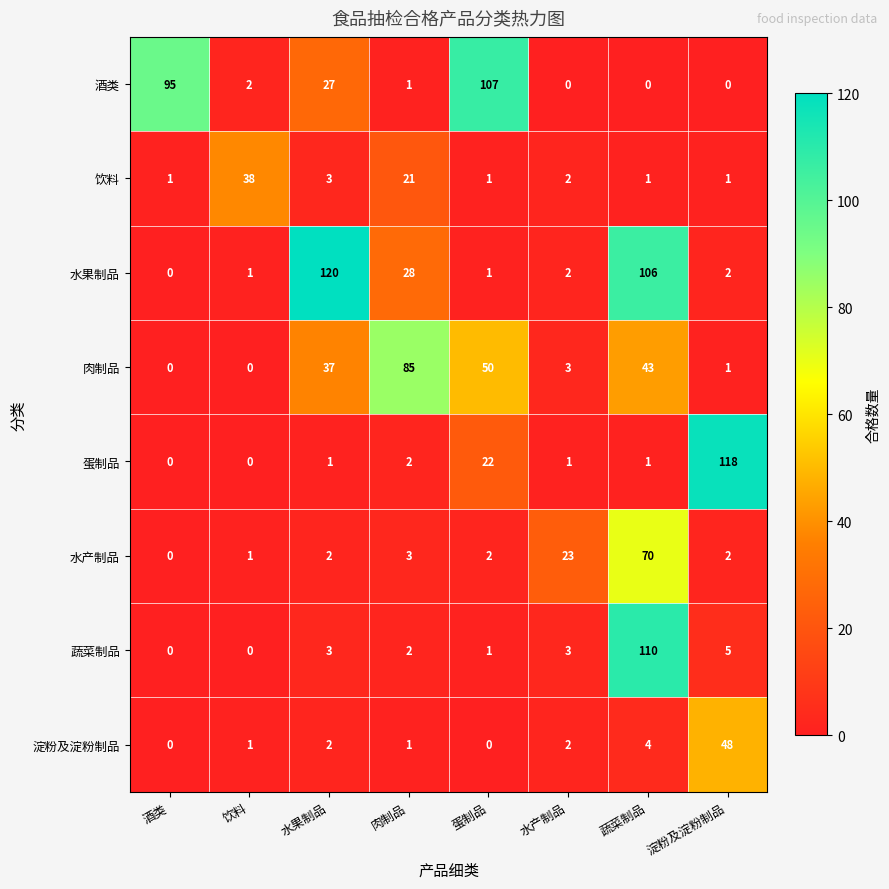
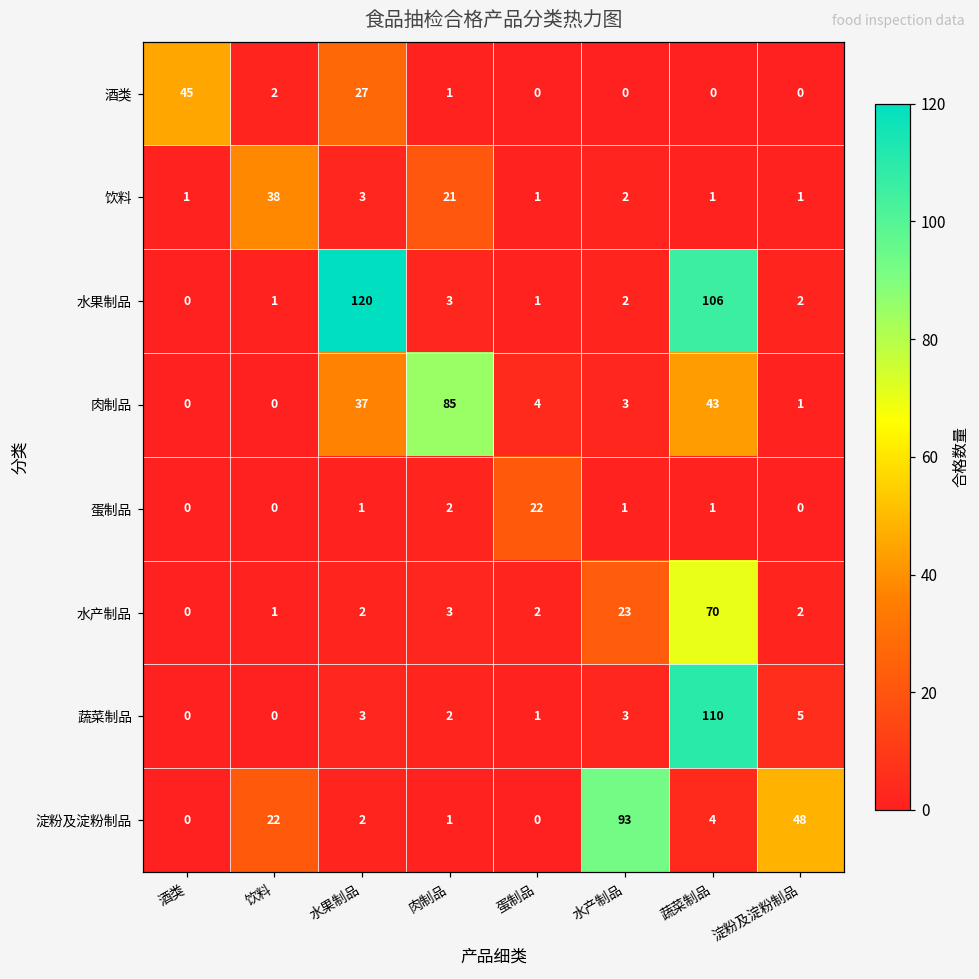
  {
    "酒类": {
-     "酒类": 95,
+     "酒类": 45,
      "饮料": 2,
      "水果制品": 27,
      "肉制品": 1,
-     "蛋制品": 107,
+     "蛋制品": 0,
      "水产制品": 0,
      "蔬菜制品": 0,
      "淀粉及淀粉制品": 0
    },
    "饮料": {
      "酒类": 1,
      "饮料": 38,
      "水果制品": 3,
      "肉制品": 21,
      "蛋制品": 1,
      "水产制品": 2,
      "蔬菜制品": 1,
      "淀粉及淀粉制品": 1
    },
    "水果制品": {
      "酒类": 0,
      "饮料": 1,
      "水果制品": 120,
-     "肉制品": 28,
+     "肉制品": 3,
      "蛋制品": 1,
      "水产制品": 2,
      "蔬菜制品": 106,
      "淀粉及淀粉制品": 2
    },
    "肉制品": {
      "酒类": 0,
      "饮料": 0,
      "水果制品": 37,
      "肉制品": 85,
-     "蛋制品": 50,
+     "蛋制品": 4,
      "水产制品": 3,
      "蔬菜制品": 43,
      "淀粉及淀粉制品": 1
    },
    "蛋制品": {
      "酒类": 0,
      "饮料": 0,
      "水果制品": 1,
      "肉制品": 2,
      "蛋制品": 22,
      "水产制品": 1,
      "蔬菜制品": 1,
-     "淀粉及淀粉制品": 118
+     "淀粉及淀粉制品": 0
    },
    "水产制品": {
      "酒类": 0,
      "饮料": 1,
      "水果制品": 2,
      "肉制品": 3,
      "蛋制品": 2,
      "水产制品": 23,
      "蔬菜制品": 70,
      "淀粉及淀粉制品": 2
    },
    "蔬菜制品": {
      "酒类": 0,
      "饮料": 0,
      "水果制品": 3,
      "肉制品": 2,
      "蛋制品": 1,
      "水产制品": 3,
      "蔬菜制品": 110,
      "淀粉及淀粉制品": 5
    },
    "淀粉及淀粉制品": {
      "酒类": 0,
-     "饮料": 1,
+     "饮料": 22,
      "水果制品": 2,
      "肉制品": 1,
      "蛋制品": 0,
-     "水产制品": 2,
+     "水产制品": 93,
      "蔬菜制品": 4,
      "淀粉及淀粉制品": 48
    }
  }
